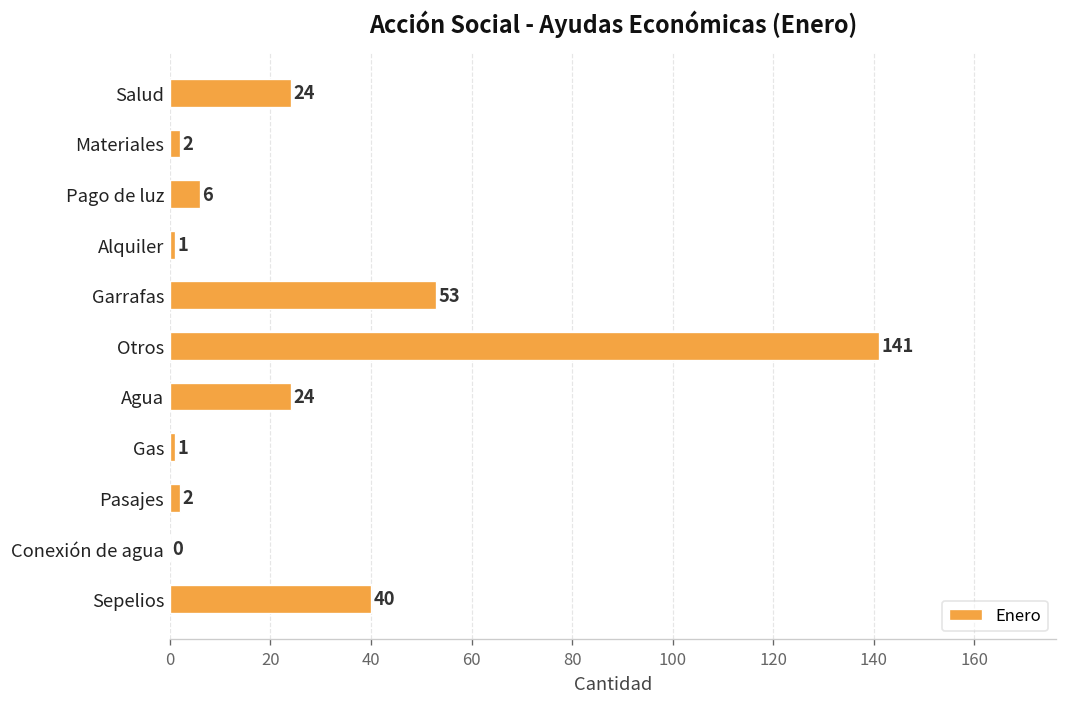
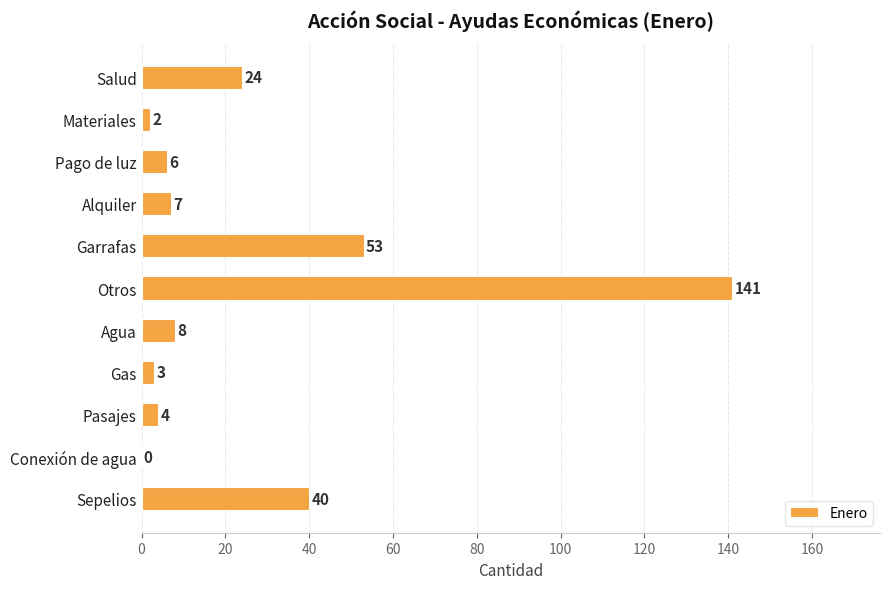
  {
    "Salud": 24,
    "Materiales": 2,
    "Pago de luz": 6,
-   "Alquiler": 1,
+   "Alquiler": 7,
    "Garrafas": 53,
    "Otros": 141,
-   "Agua": 24,
-   "Gas": 1,
-   "Pasajes": 2,
+   "Agua": 8,
+   "Gas": 3,
+   "Pasajes": 4,
    "Conexión de agua": 0,
    "Sepelios": 40
  }
